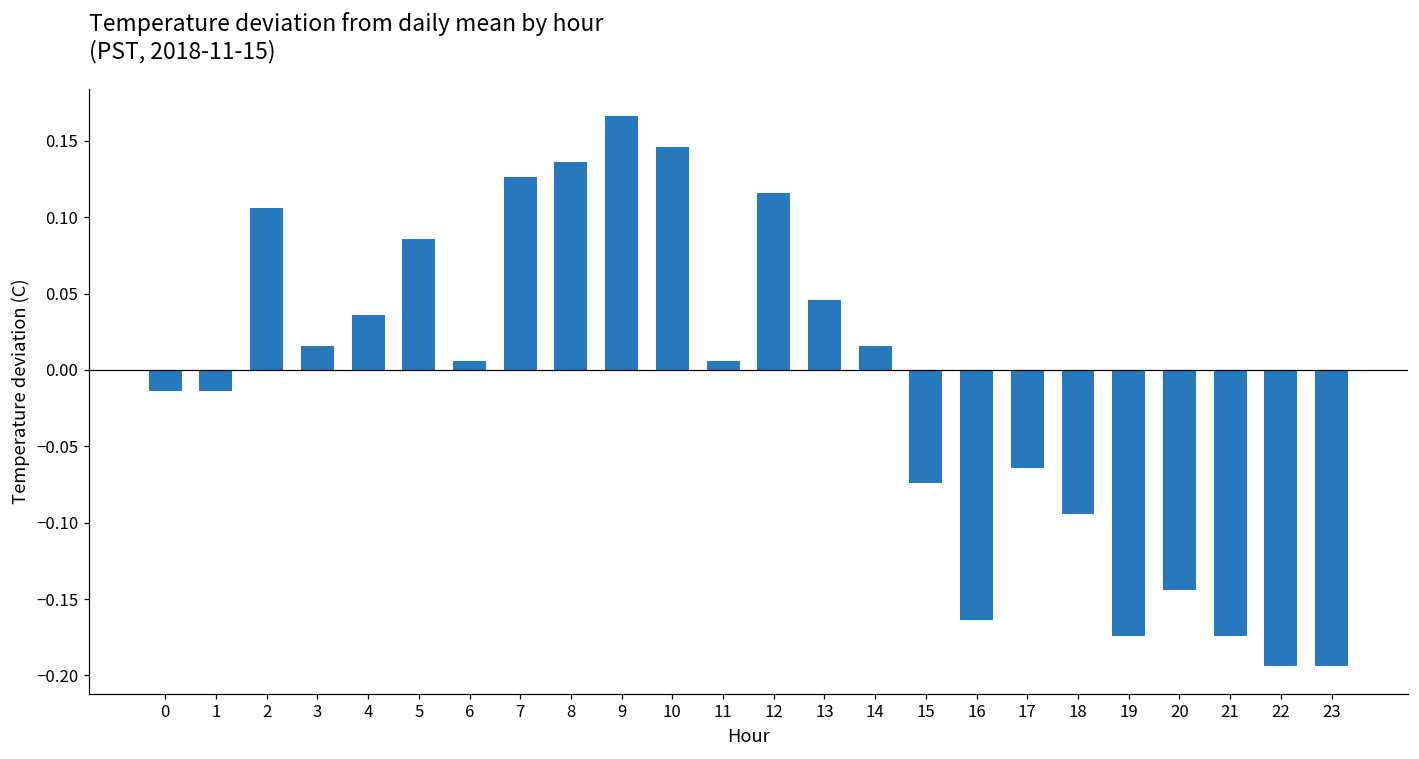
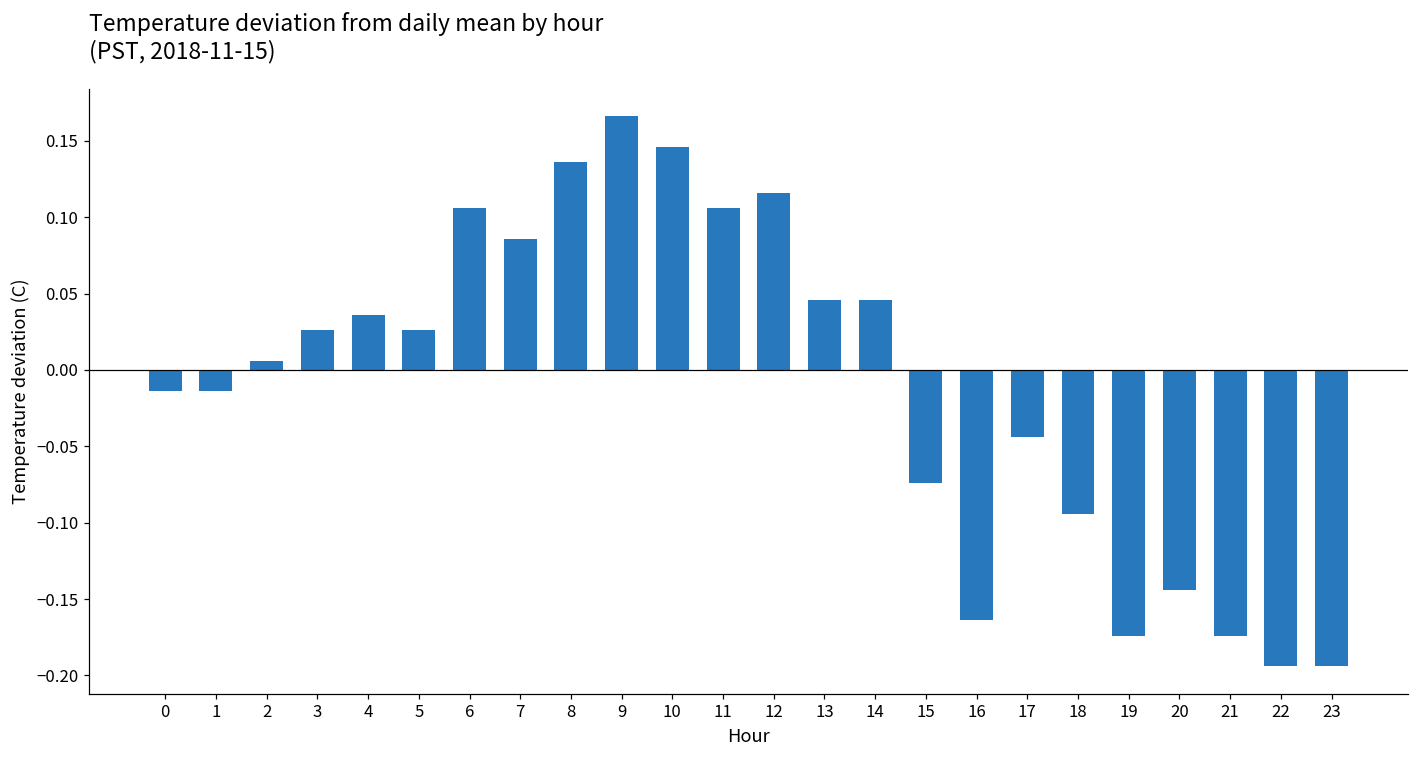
  {
    "0": -0.014,
    "1": -0.014,
-   "2": 0.106,
-   "3": 0.016,
+   "2": 0.006,
+   "3": 0.026,
    "4": 0.036,
-   "5": 0.086,
-   "6": 0.006,
-   "7": 0.126,
+   "5": 0.026,
+   "6": 0.106,
+   "7": 0.086,
    "8": 0.136,
    "9": 0.166,
    "10": 0.146,
-   "11": 0.006,
+   "11": 0.106,
    "12": 0.116,
    "13": 0.046,
-   "14": 0.016,
+   "14": 0.046,
    "15": -0.074,
    "16": -0.164,
-   "17": -0.064,
+   "17": -0.044,
    "18": -0.094,
    "19": -0.174,
    "20": -0.144,
    "21": -0.174,
    "22": -0.194,
    "23": -0.194
  }
